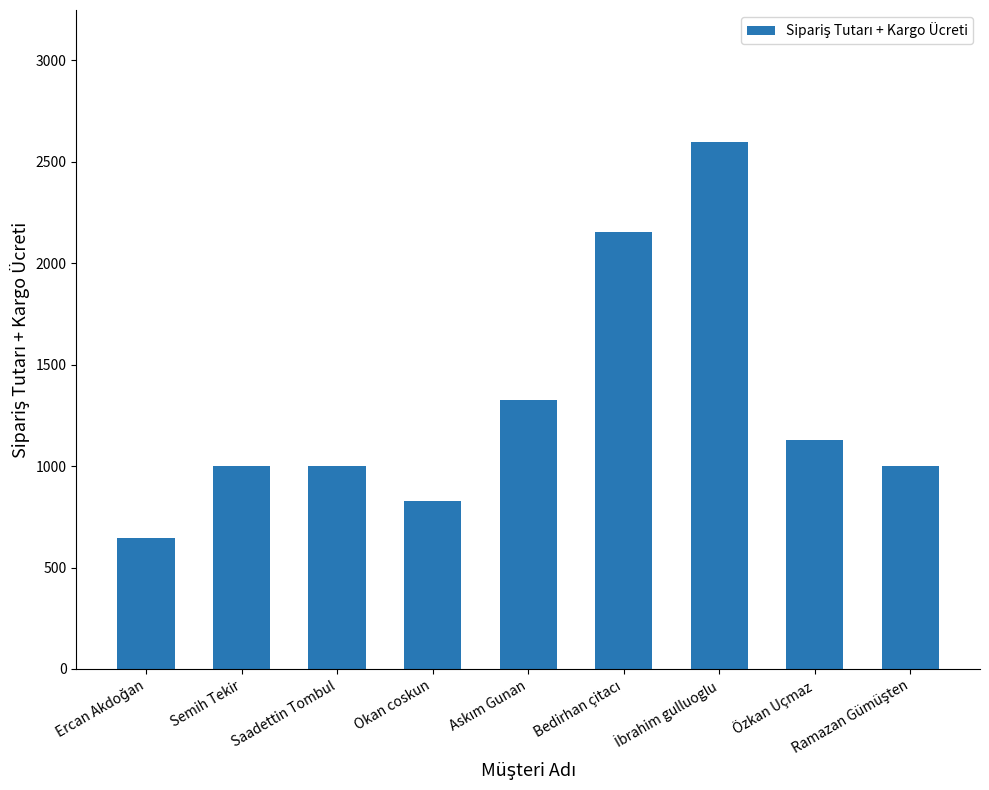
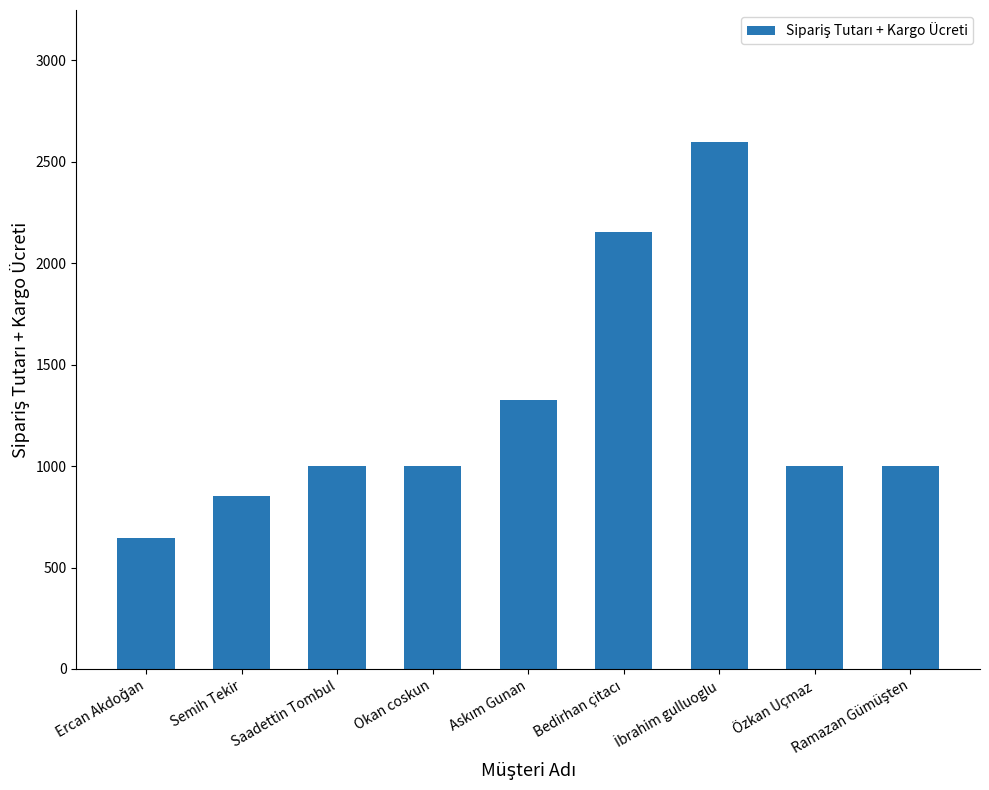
  {
    "Ercan Akdoğan": 640,
-   "Semih Tekir": 1000,
+   "Semih Tekir": 850,
    "Saadettin Tombul": 1000,
-   "Okan coskun": 830,
+   "Okan coskun": 1000,
    "Askım Gunan": 1330,
    "Bedirhan çitacı": 2160,
    "İbrahim gulluoglu": 2600,
-   "Özkan Uçmaz": 1130,
+   "Özkan Uçmaz": 1000,
    "Ramazan Gümüşten": 1000
  }
